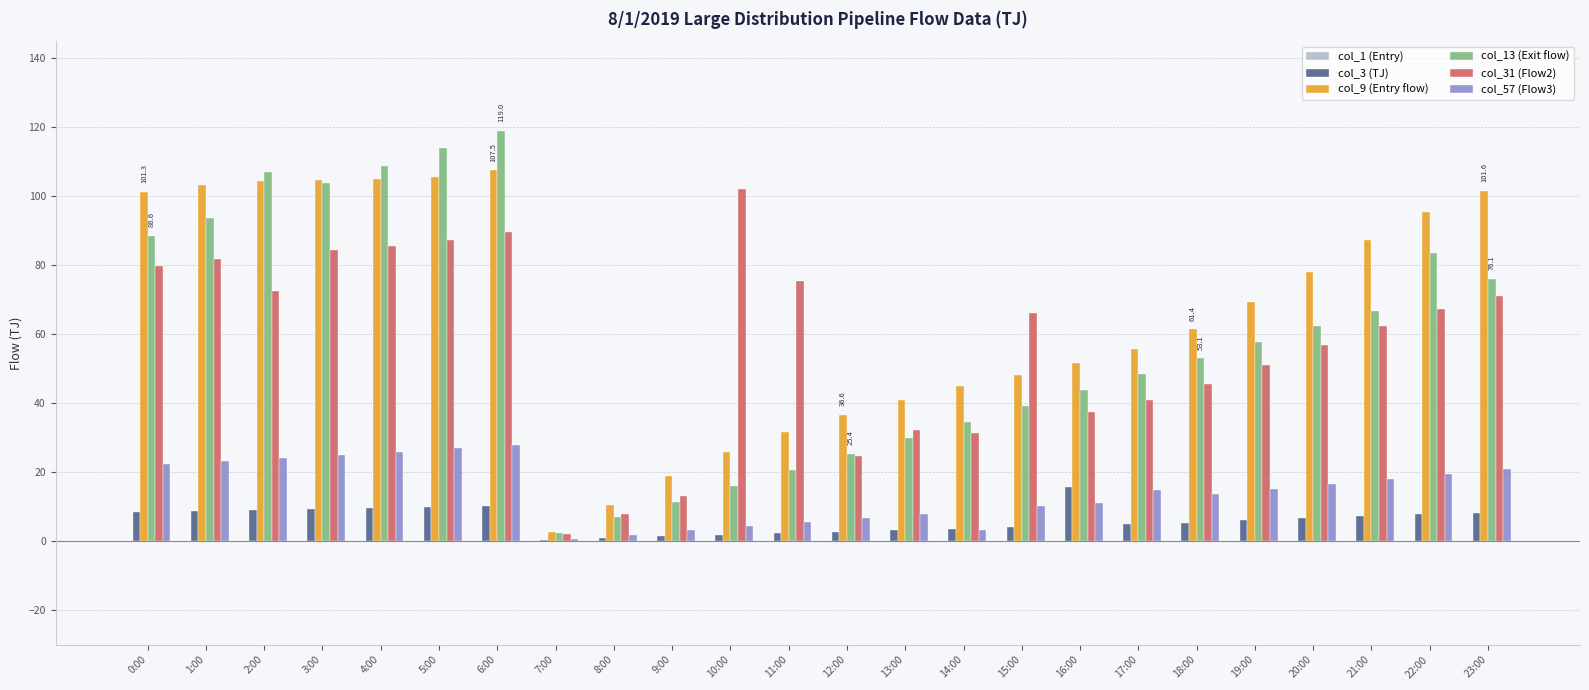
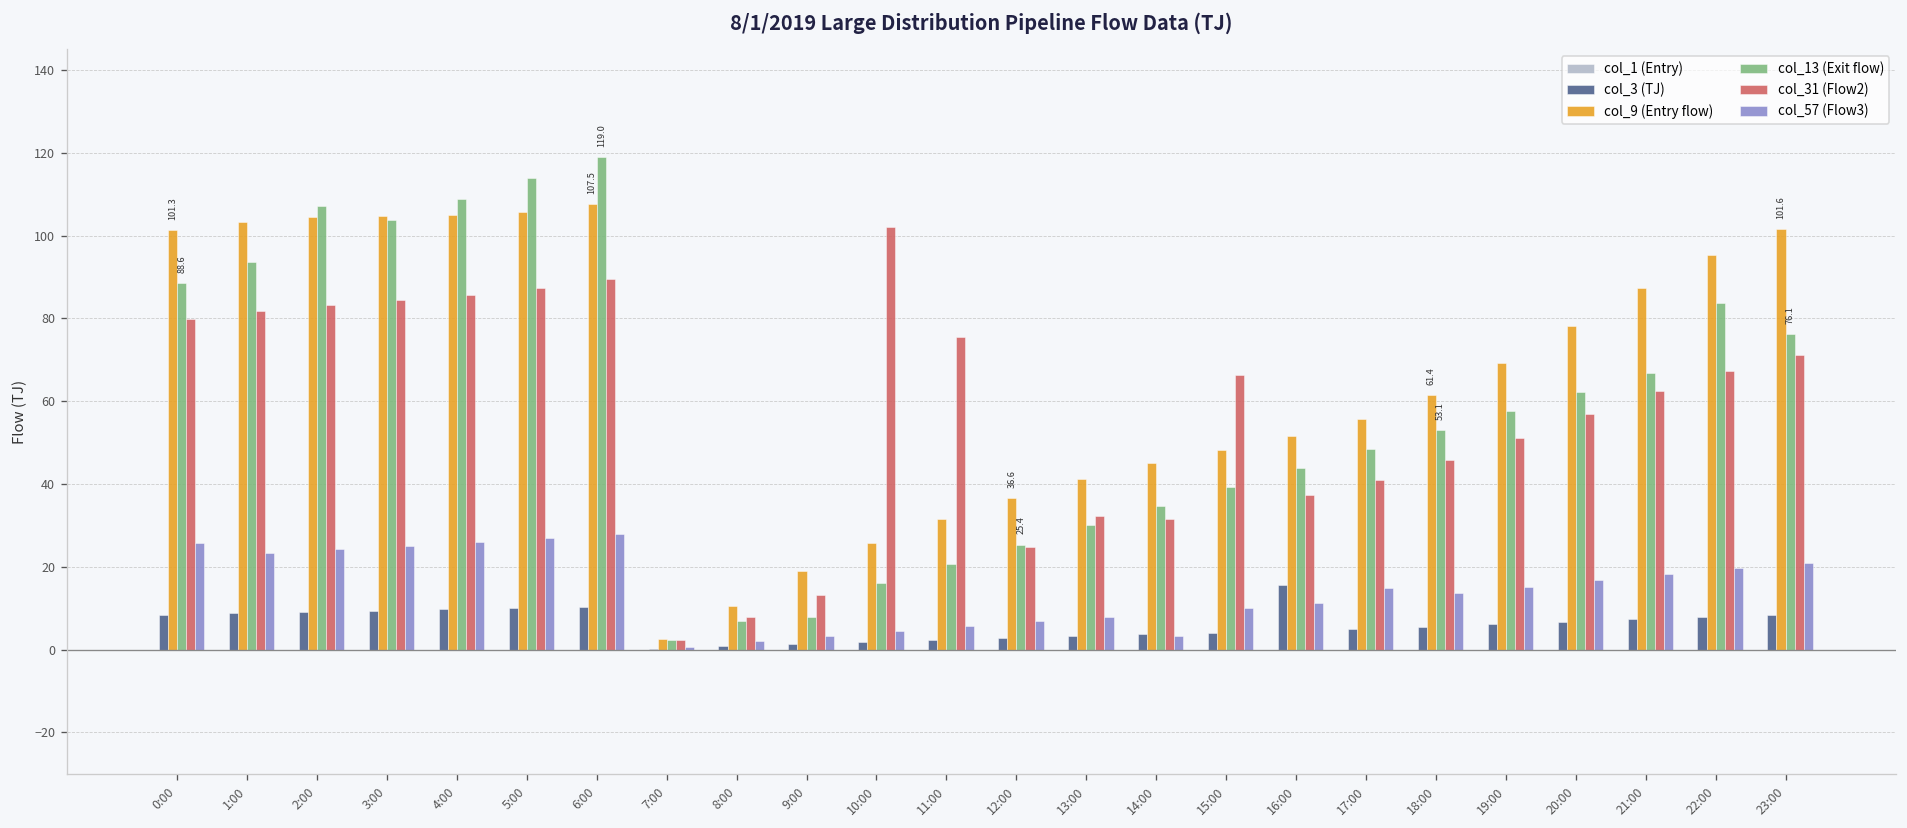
  {
    "col_1 (Entry)": {
      "0:00": 0,
      "1:00": 0,
      "2:00": 0,
      "3:00": 0,
      "4:00": 0,
      "5:00": 0,
      "6:00": 0,
      "7:00": 0,
      "8:00": 0,
      "9:00": 0,
      "10:00": 0,
      "11:00": 0,
      "12:00": 0,
      "13:00": 0,
      "14:00": 0,
      "15:00": 0,
      "16:00": 0,
      "17:00": 0,
      "18:00": 0,
      "19:00": 0,
      "20:00": 0,
      "21:00": 0,
      "22:00": 0,
      "23:00": 0
    },
    "col_3 (TJ)": {
      "0:00": 8,
      "1:00": 9,
      "2:00": 9,
      "3:00": 9,
      "4:00": 10,
      "5:00": 10,
      "6:00": 10,
      "8:00": 1,
      "9:00": 1,
      "10:00": 2,
      "11:00": 2,
      "12:00": 3,
      "13:00": 3,
      "14:00": 4,
      "15:00": 4,
      "16:00": 16,
      "17:00": 5,
      "18:00": 5,
      "19:00": 6,
      "20:00": 7,
      "21:00": 7,
      "22:00": 8,
      "23:00": 8
    },
    "col_9 (Entry flow)": {
      "0:00": 101.3,
      "6:00": 107.5,
      "12:00": 36.6,
      "18:00": 61.4,
      "23:00": 101.6
    },
    "col_13 (Exit flow)": {
      "1:00": 94,
      "2:00": 107,
      "3:00": 104,
      "4:00": 109,
      "5:00": 114,
      "7:00": 2,
      "8:00": 7,
-     "9:00": 12,
+     "9:00": 8,
      "10:00": 16,
      "11:00": 21,
      "13:00": 30,
      "14:00": 35,
      "15:00": 39,
      "16:00": 44,
      "17:00": 48,
      "19:00": 58,
      "20:00": 62,
      "21:00": 67,
      "22:00": 84
    },
    "col_31 (Flow2)": {
      "0:00": 80,
      "1:00": 82,
-     "2:00": 72,
+     "2:00": 83,
      "3:00": 85,
      "4:00": 86,
      "5:00": 87,
      "6:00": 90,
      "7:00": 2,
      "8:00": 8,
      "9:00": 13,
      "10:00": 102,
      "11:00": 75,
      "12:00": 25,
      "13:00": 32,
      "14:00": 31,
      "15:00": 66,
      "16:00": 37,
      "17:00": 41,
      "18:00": 46,
      "19:00": 51,
      "20:00": 57,
      "21:00": 63,
      "22:00": 67,
      "23:00": 71
    },
    "col_57 (Flow3)": {
-     "0:00": 22,
+     "0:00": 26,
      "1:00": 23,
      "2:00": 24,
      "3:00": 25,
      "4:00": 26,
      "5:00": 27,
      "6:00": 28,
      "8:00": 2,
      "9:00": 3,
      "10:00": 4,
      "11:00": 6,
      "12:00": 7,
      "13:00": 8,
      "14:00": 3,
      "15:00": 10,
      "16:00": 11,
      "17:00": 15,
      "18:00": 14,
      "19:00": 15,
      "20:00": 17,
      "21:00": 18,
      "22:00": 20,
      "23:00": 21
    }
  }
